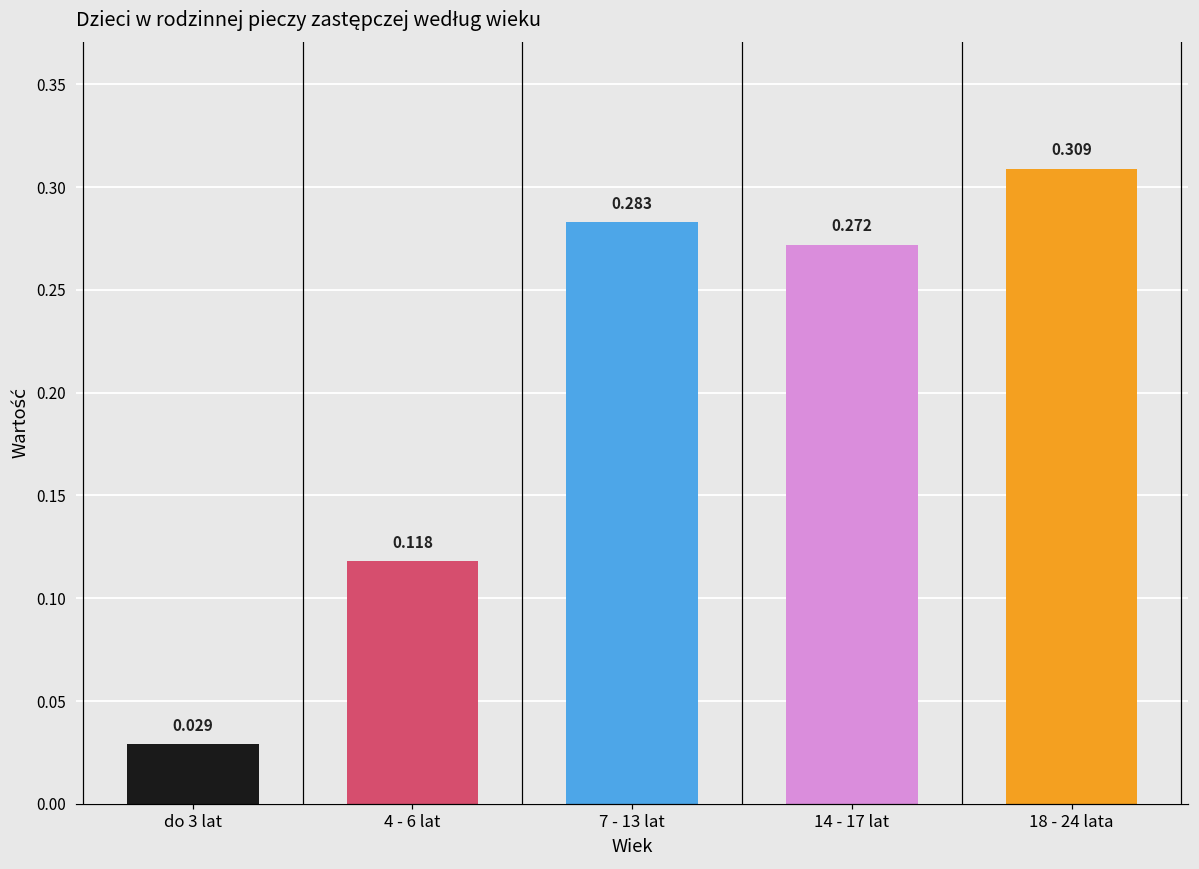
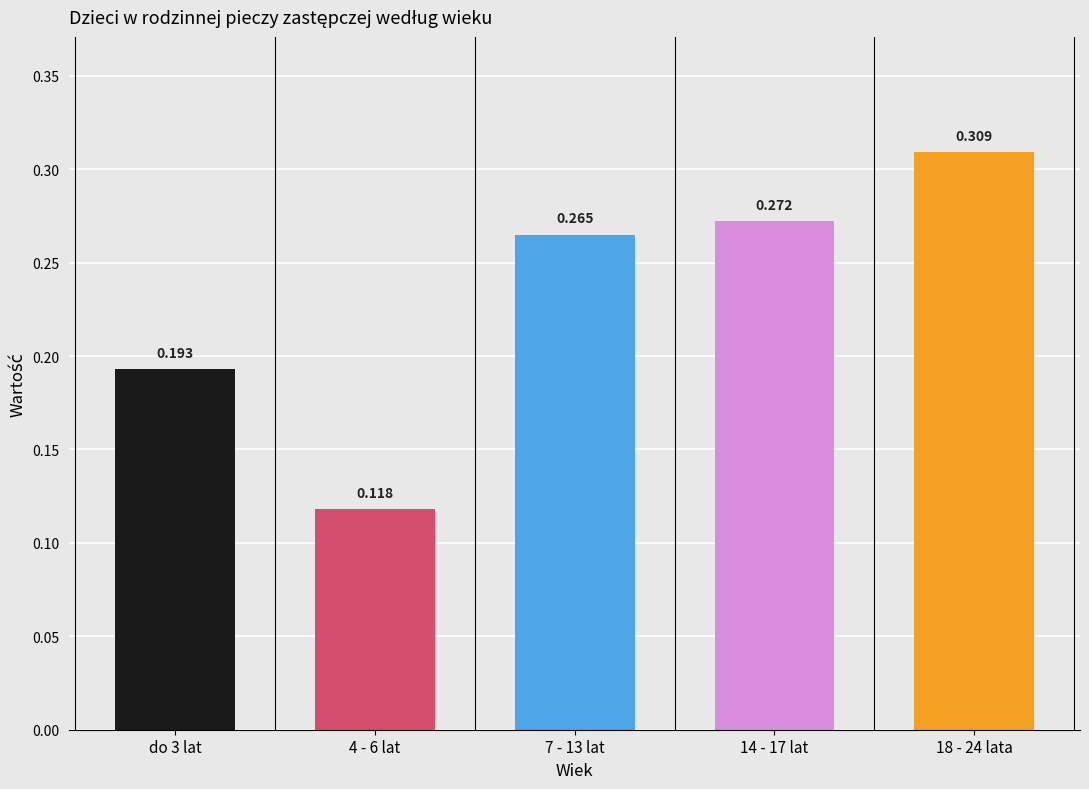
  {
-   "do 3 lat": 0.029,
+   "do 3 lat": 0.193,
    "4 - 6 lat": 0.118,
-   "7 - 13 lat": 0.283,
+   "7 - 13 lat": 0.265,
    "14 - 17 lat": 0.272,
    "18 - 24 lata": 0.309
  }
